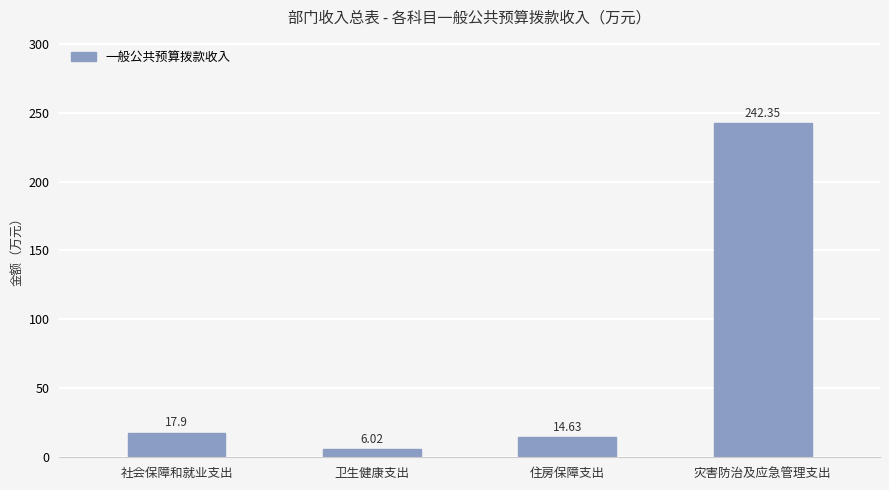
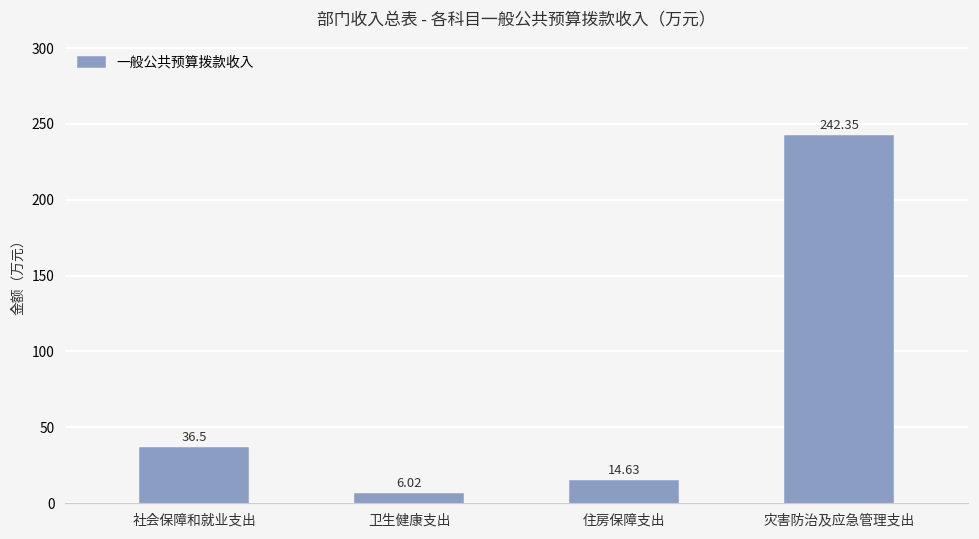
  {
-   "社会保障和就业支出": 17.9,
+   "社会保障和就业支出": 36.5,
    "卫生健康支出": 6.02,
    "住房保障支出": 14.63,
    "灾害防治及应急管理支出": 242.35
  }
